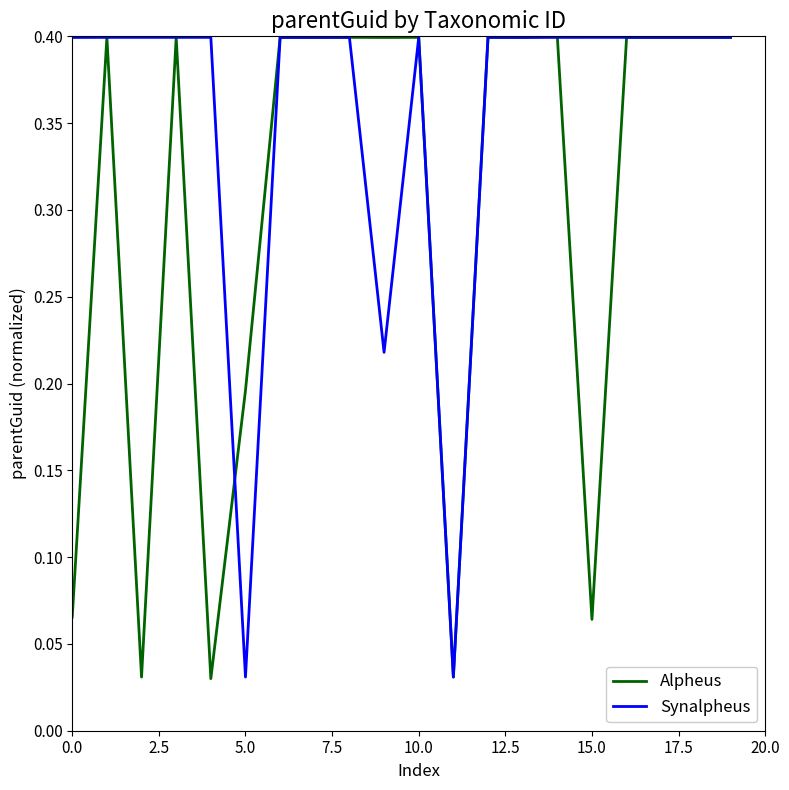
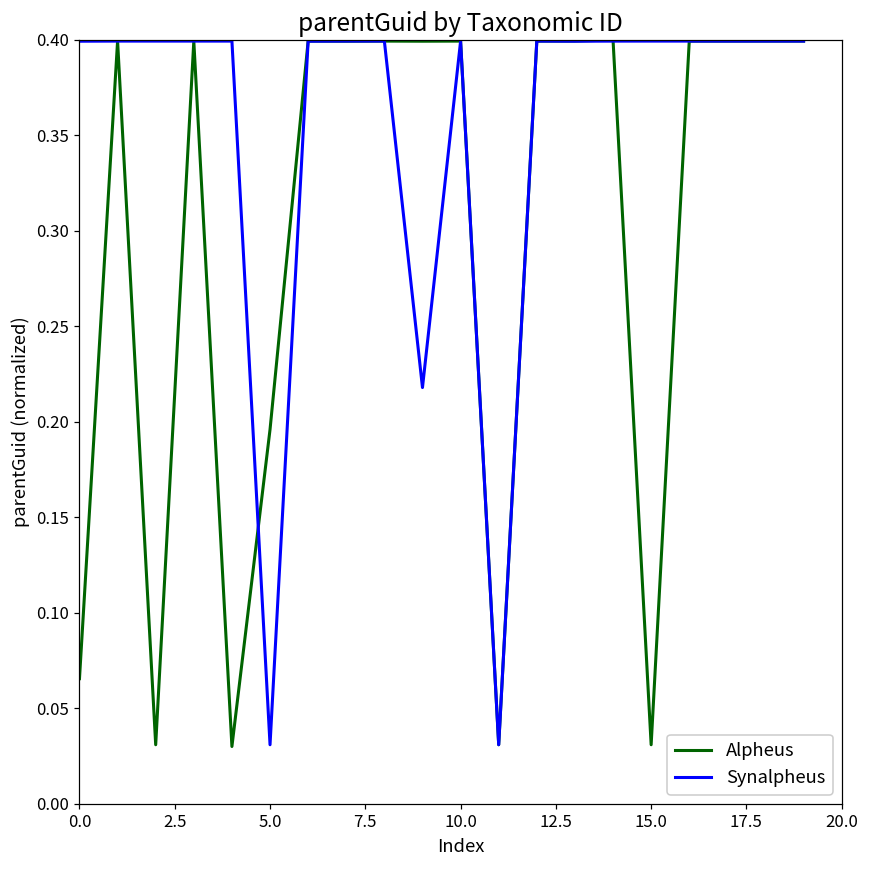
  {
    "Alpheus": {
      "0.0": 0.066,
      "5.0": 0.196,
-     "15.0": 0.064
+     "15.0": 0.031
    },
    "Synalpheus": {
      "0.0": 0.399,
      "5.0": 0.031,
      "15.0": 0.399
    }
  }
